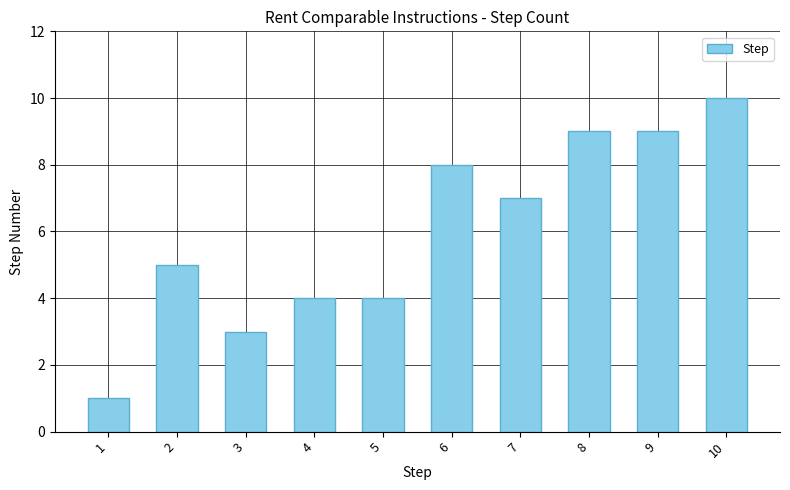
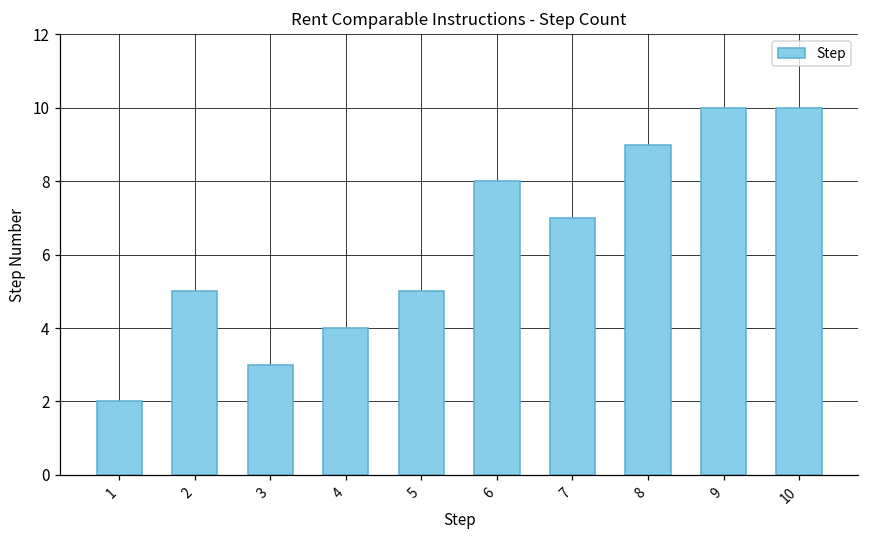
  {
-   "1": 1,
+   "1": 2,
    "2": 5,
    "3": 3,
    "4": 4,
-   "5": 4,
+   "5": 5,
    "6": 8,
    "7": 7,
    "8": 9,
-   "9": 9,
+   "9": 10,
    "10": 10
  }
